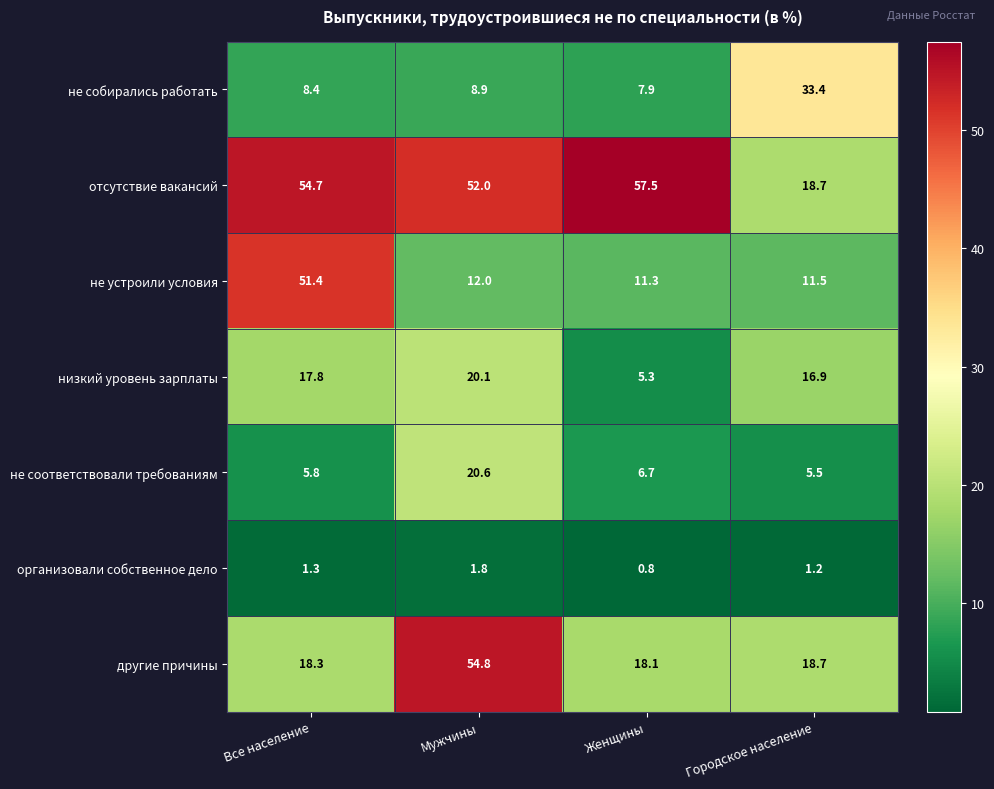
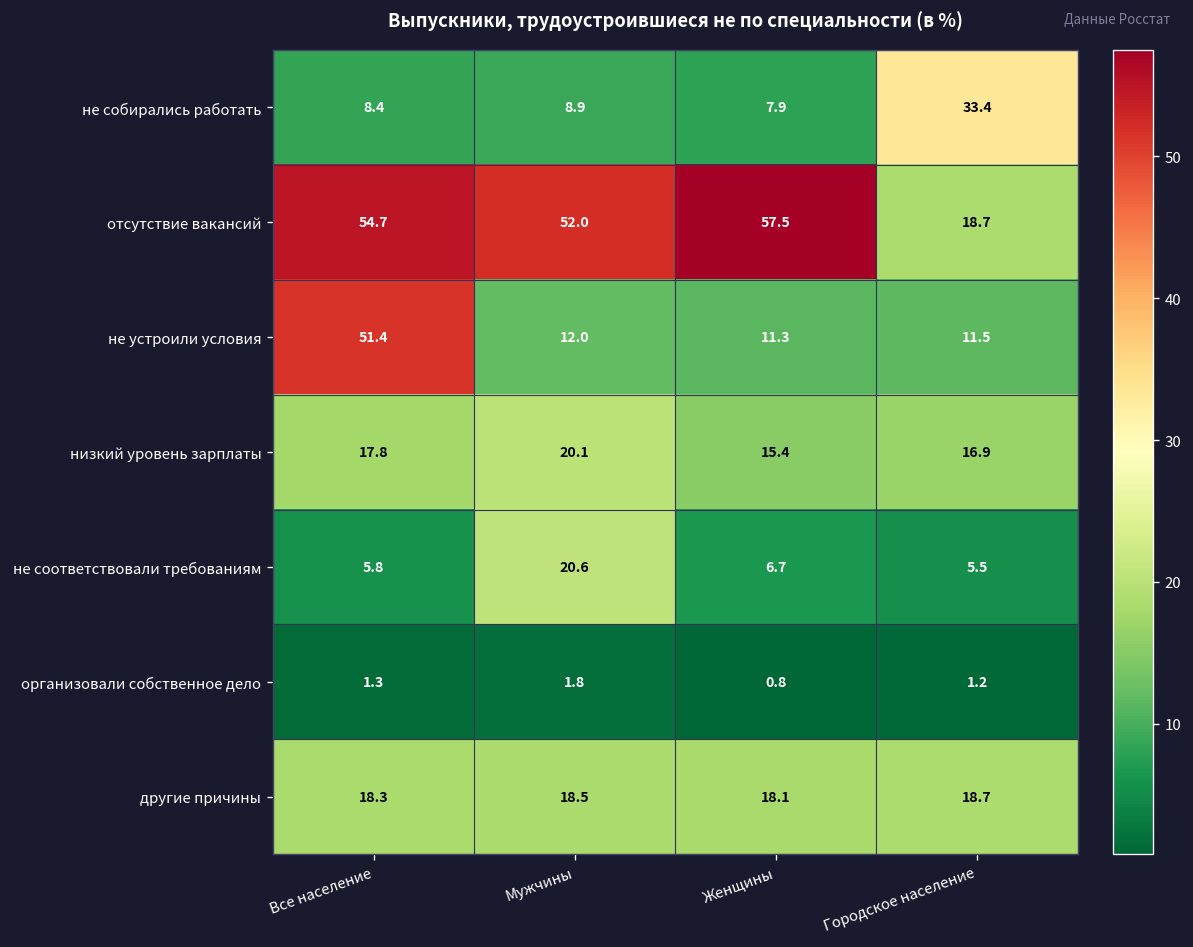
  {
    "не собирались работать": {
      "Все население": 8.4,
      "Мужчины": 8.9,
      "Женщины": 7.9,
      "Городское население": 33.4
    },
    "отсутствие вакансий": {
      "Все население": 54.7,
      "Мужчины": 52.0,
      "Женщины": 57.5,
      "Городское население": 18.7
    },
    "не устроили условия": {
      "Все население": 51.4,
      "Мужчины": 12.0,
      "Женщины": 11.3,
      "Городское население": 11.5
    },
    "низкий уровень зарплаты": {
      "Все население": 17.8,
      "Мужчины": 20.1,
-     "Женщины": 5.3,
+     "Женщины": 15.4,
      "Городское население": 16.9
    },
    "не соответствовали требованиям": {
      "Все население": 5.8,
      "Мужчины": 20.6,
      "Женщины": 6.7,
      "Городское население": 5.5
    },
    "организовали собственное дело": {
      "Все население": 1.3,
      "Мужчины": 1.8,
      "Женщины": 0.8,
      "Городское население": 1.2
    },
    "другие причины": {
      "Все население": 18.3,
-     "Мужчины": 54.8,
+     "Мужчины": 18.5,
      "Женщины": 18.1,
      "Городское население": 18.7
    }
  }
